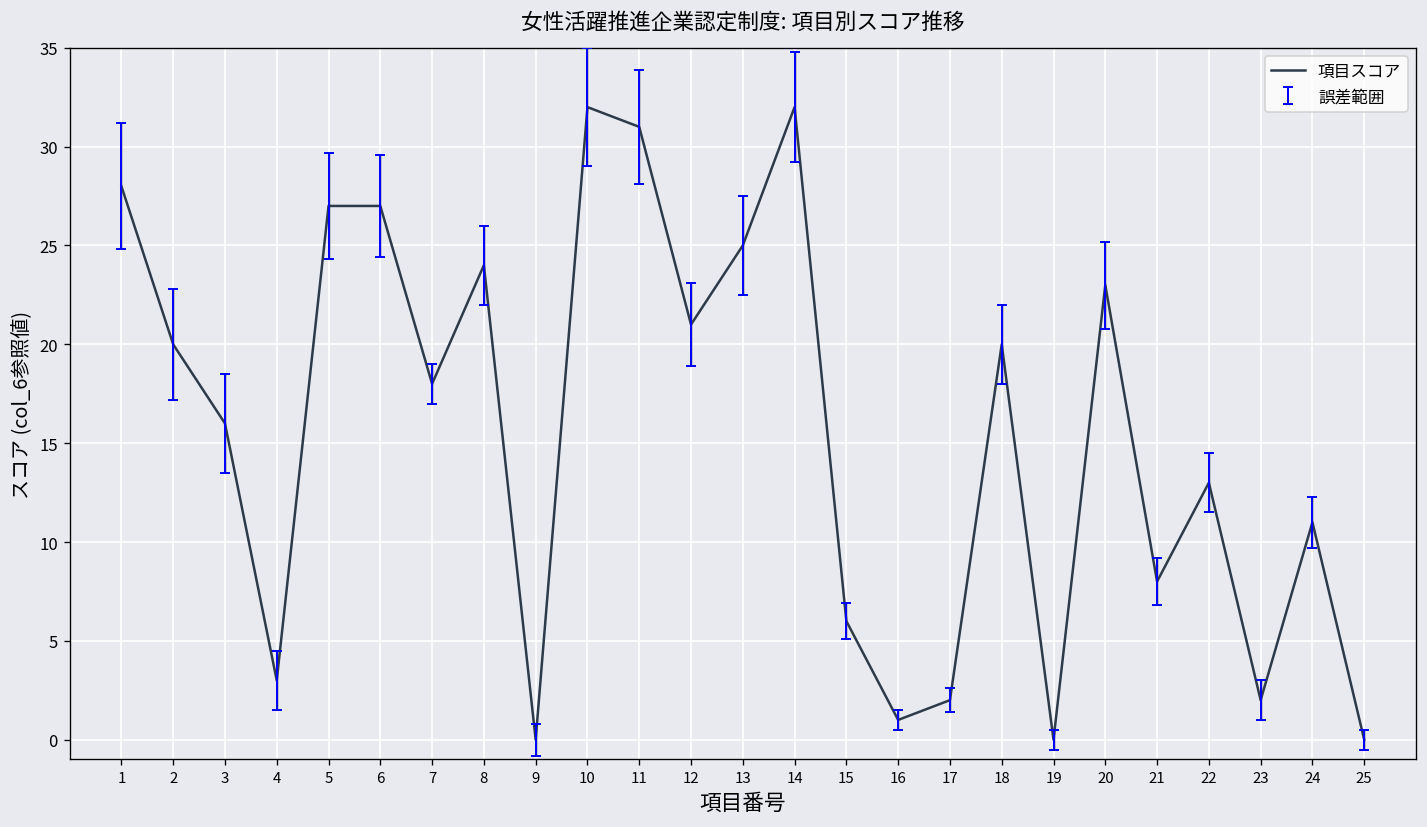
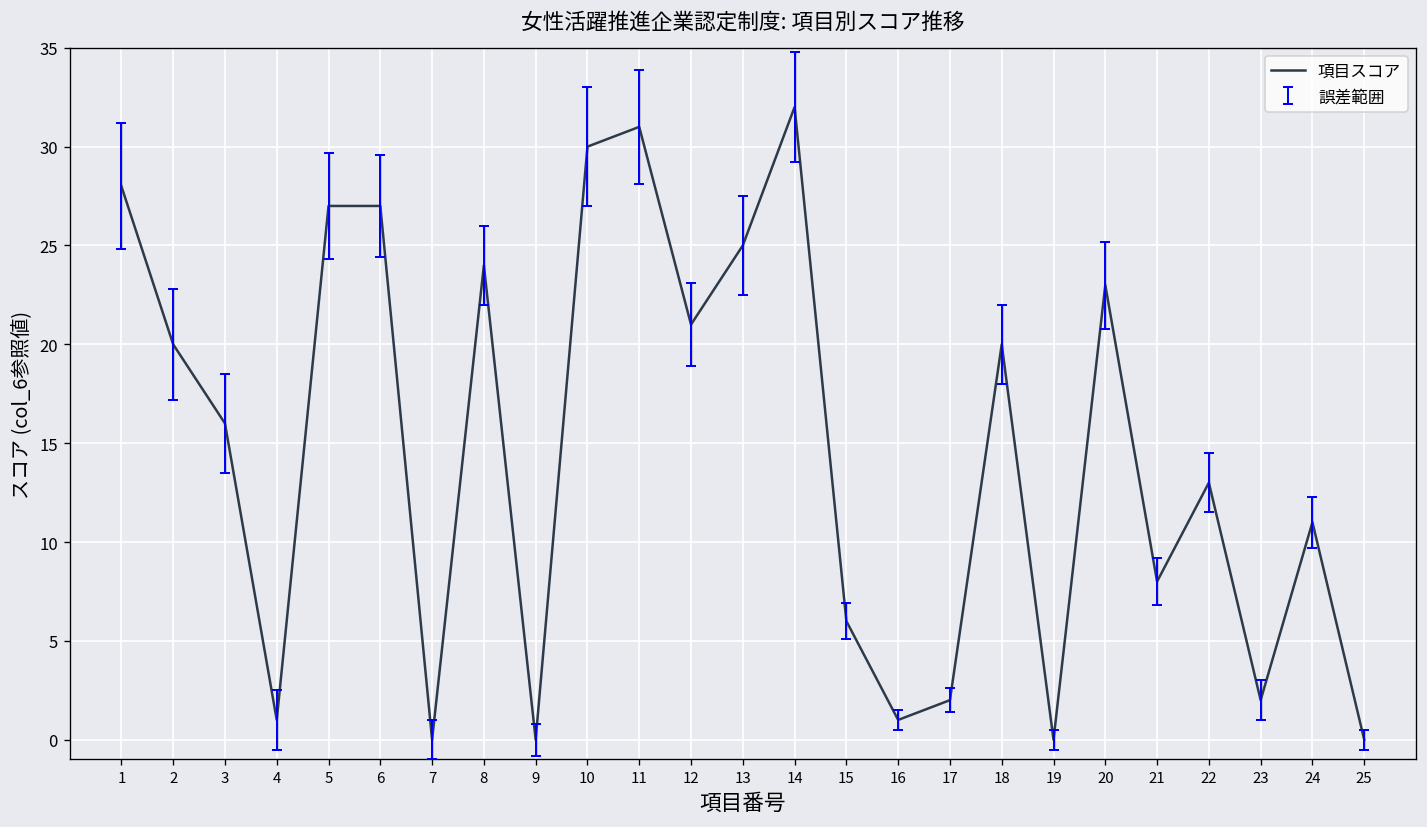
  {
    "項目スコア": {
      "1": 28,
      "2": 20,
      "3": 16,
-     "4": 3,
+     "4": 1,
      "5": 27,
      "6": 27,
-     "7": 18,
+     "7": 0,
      "8": 24,
      "9": 0,
-     "10": 32,
+     "10": 30,
      "11": 31,
      "12": 21,
      "13": 25,
      "14": 32,
      "15": 6,
      "16": 1,
      "17": 2,
      "18": 20,
      "19": 0,
      "20": 23,
      "21": 8,
      "22": 13,
      "23": 2,
      "24": 11,
      "25": 0
    }
  }
